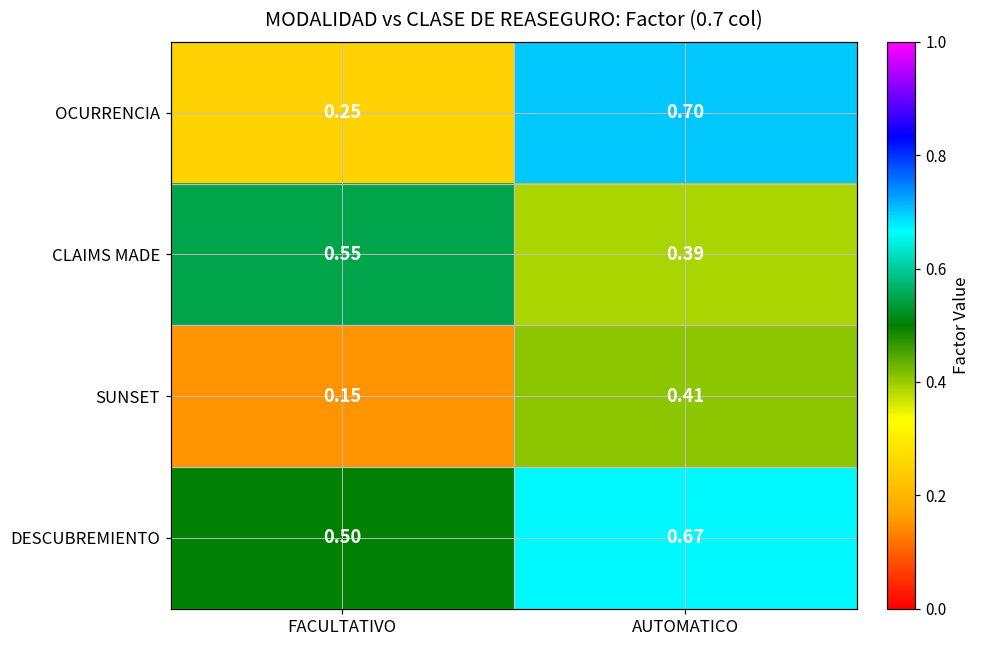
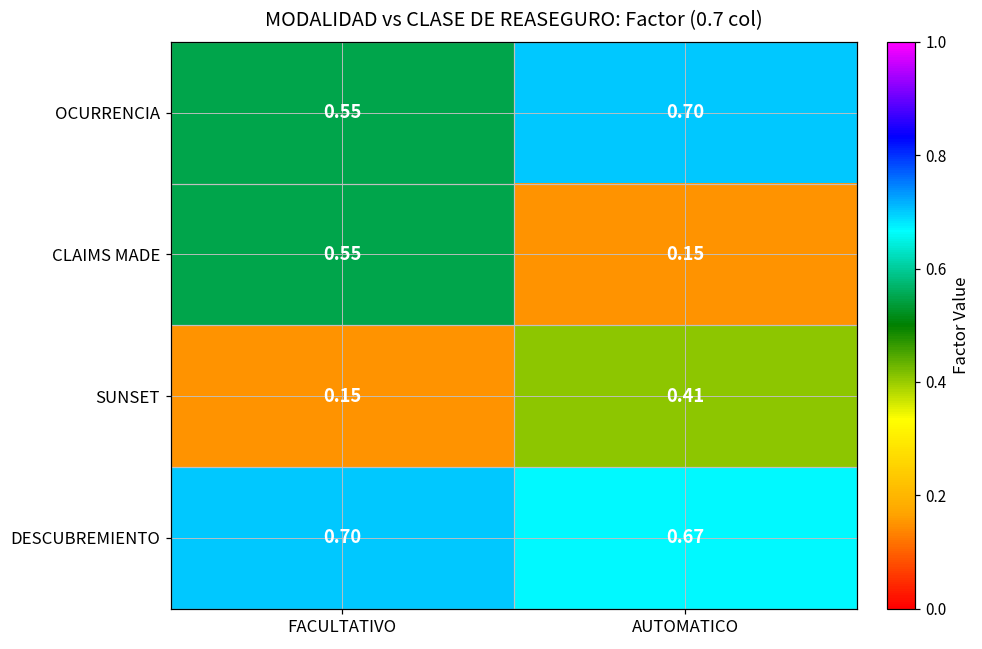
  {
    "OCURRENCIA": {
-     "FACULTATIVO": 0.25,
+     "FACULTATIVO": 0.55,
      "AUTOMATICO": 0.70
    },
    "CLAIMS MADE": {
      "FACULTATIVO": 0.55,
-     "AUTOMATICO": 0.39
+     "AUTOMATICO": 0.15
    },
    "SUNSET": {
      "FACULTATIVO": 0.15,
      "AUTOMATICO": 0.41
    },
    "DESCUBREMIENTO": {
-     "FACULTATIVO": 0.50,
+     "FACULTATIVO": 0.70,
      "AUTOMATICO": 0.67
    }
  }
